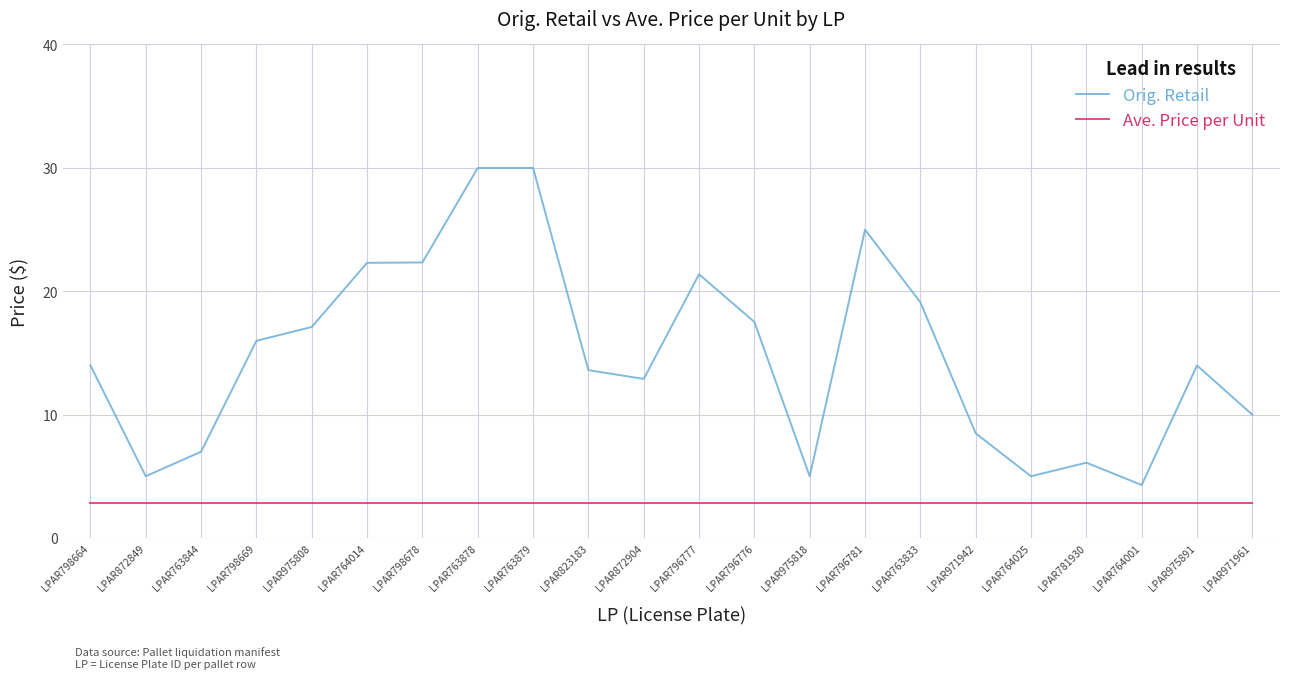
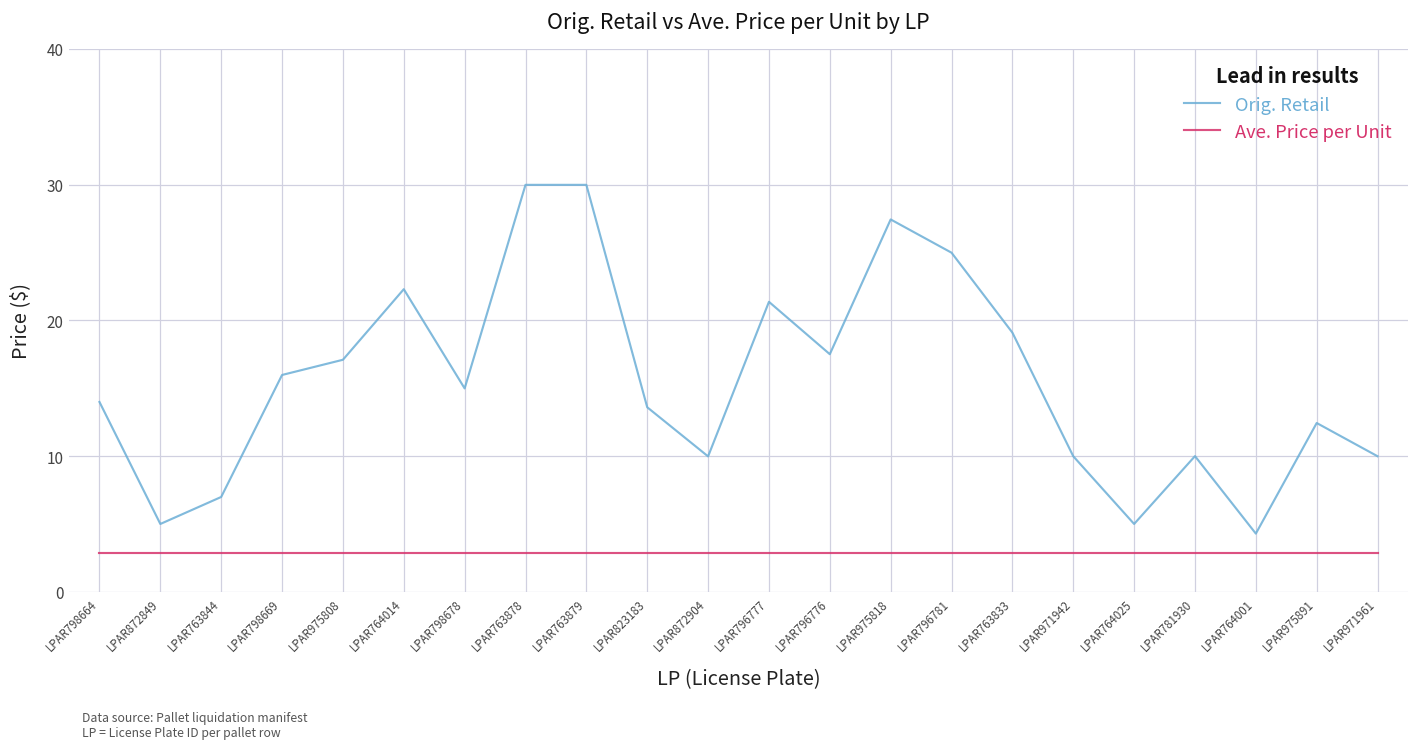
  {
    "Orig. Retail": {
      "LPAR798664": 14.0,
      "LPAR872849": 5.0,
      "LPAR763844": 7.0,
      "LPAR798669": 16.0,
      "LPAR975808": 17.1,
      "LPAR764014": 22.3,
-     "LPAR798678": 22.3,
+     "LPAR798678": 15.0,
      "LPAR763878": 30.0,
      "LPAR763879": 30.0,
      "LPAR823183": 13.6,
-     "LPAR872904": 12.9,
+     "LPAR872904": 10.0,
      "LPAR796777": 21.4,
      "LPAR796776": 17.5,
-     "LPAR975818": 5.0,
+     "LPAR975818": 27.4,
      "LPAR796781": 25.0,
      "LPAR763833": 19.1,
-     "LPAR971942": 8.5,
+     "LPAR971942": 10.0,
      "LPAR764025": 5.0,
-     "LPAR781930": 6.1,
+     "LPAR781930": 10.0,
      "LPAR764001": 4.3,
-     "LPAR975891": 14.0,
+     "LPAR975891": 12.4,
      "LPAR971961": 10.0
    },
    "Ave. Price per Unit": {
      "LPAR798664": 2.9,
      "LPAR872849": 2.9,
      "LPAR763844": 2.9,
      "LPAR798669": 2.9,
      "LPAR975808": 2.9,
      "LPAR764014": 2.9,
      "LPAR798678": 2.9,
      "LPAR763878": 2.9,
      "LPAR763879": 2.9,
      "LPAR823183": 2.9,
      "LPAR872904": 2.9,
      "LPAR796777": 2.9,
      "LPAR796776": 2.9,
      "LPAR975818": 2.9,
      "LPAR796781": 2.9,
      "LPAR763833": 2.9,
      "LPAR971942": 2.9,
      "LPAR764025": 2.9,
      "LPAR781930": 2.9,
      "LPAR764001": 2.9,
      "LPAR975891": 2.9,
      "LPAR971961": 2.9
    }
  }
